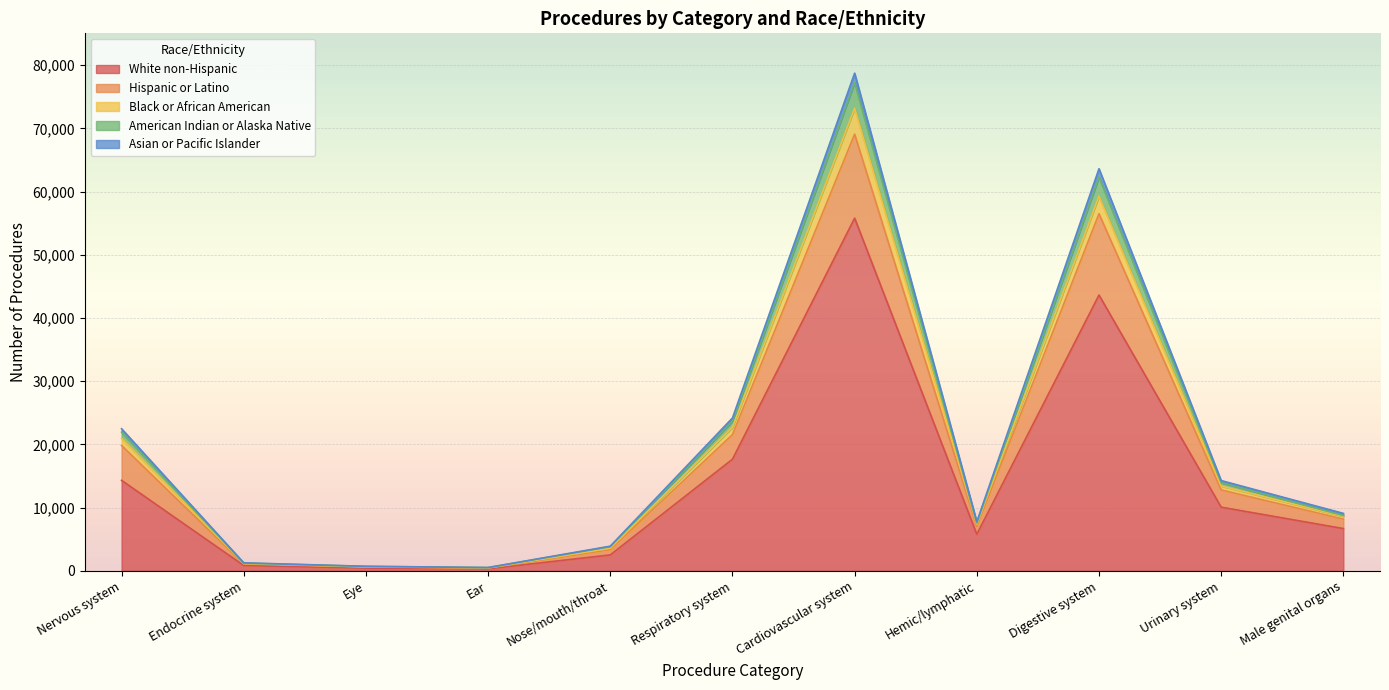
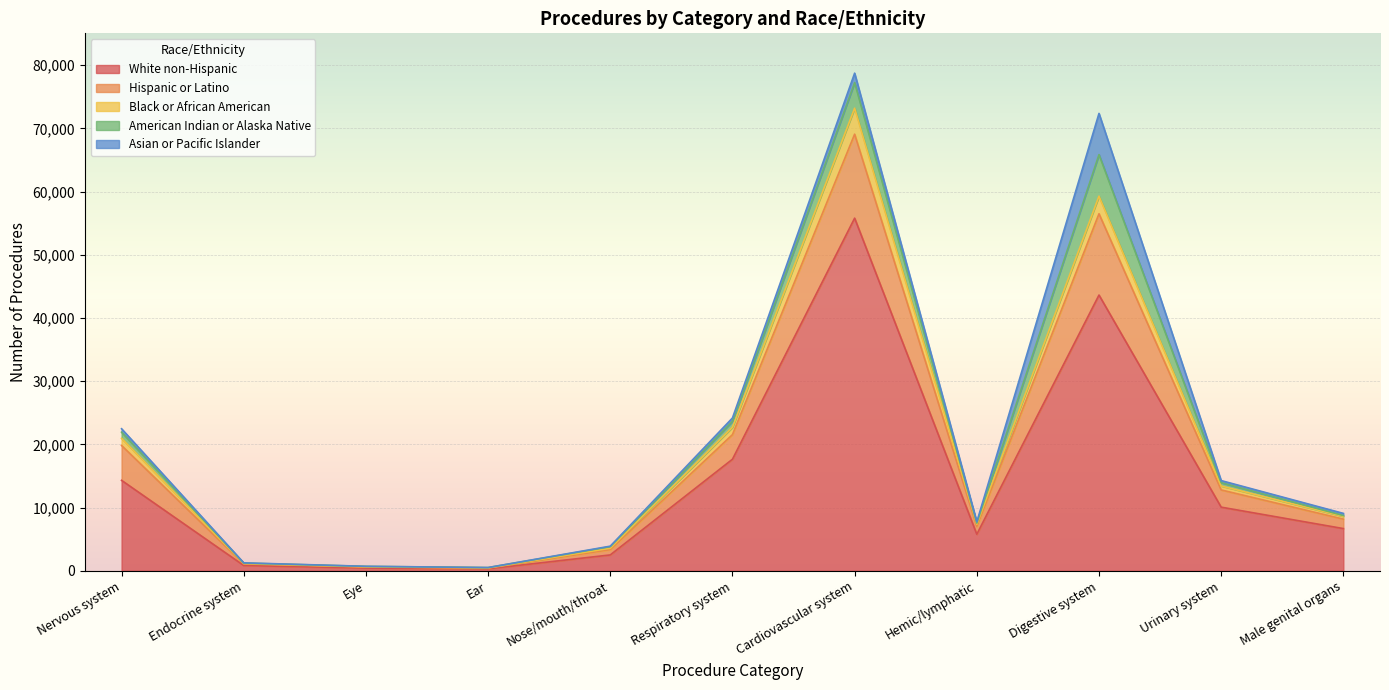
  {
    "American Indian or Alaska Native": {
      "Nervous system": "1,000",
      "Respiratory system": "1,000",
      "Cardiovascular system": "4,000",
-     "Digestive system": "3,000"
+     "Digestive system": "7,000"
    },
    "Asian or Pacific Islander": {
      "Nervous system": "1,000",
      "Respiratory system": "1,000",
      "Cardiovascular system": "1,000",
-     "Digestive system": "1,000"
+     "Digestive system": "7,000"
    }
  }
